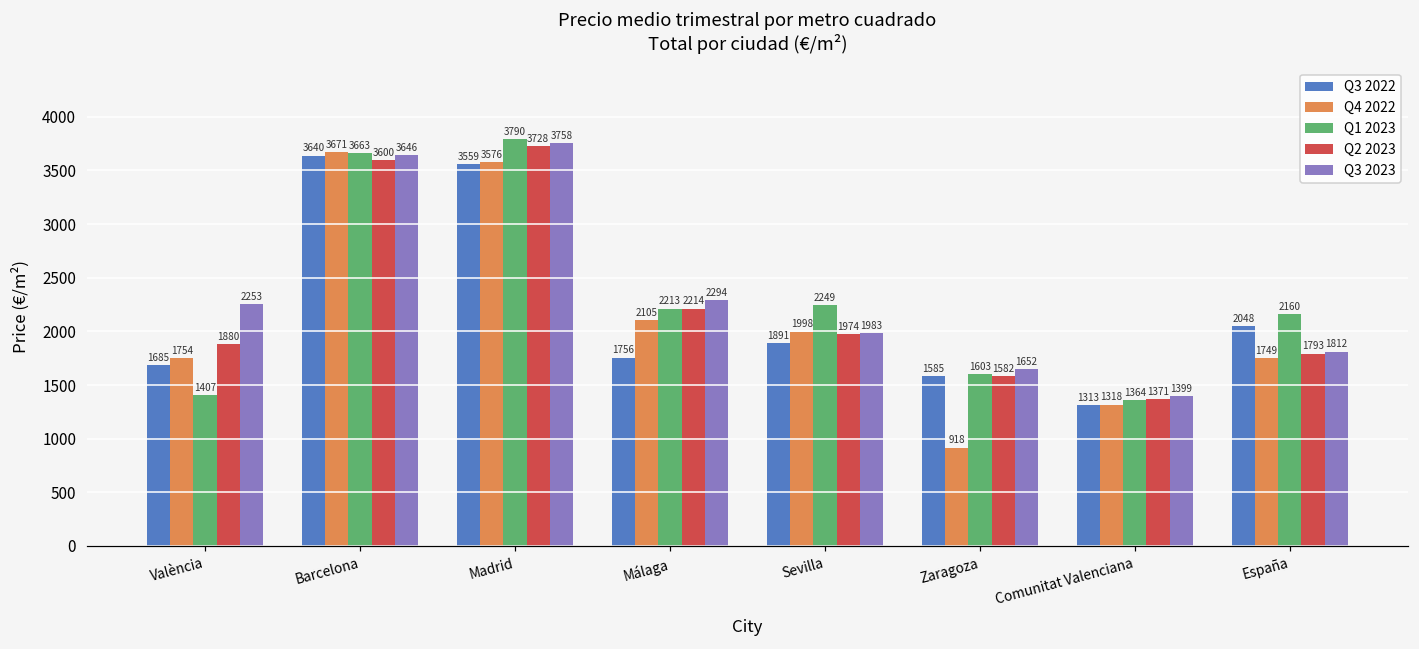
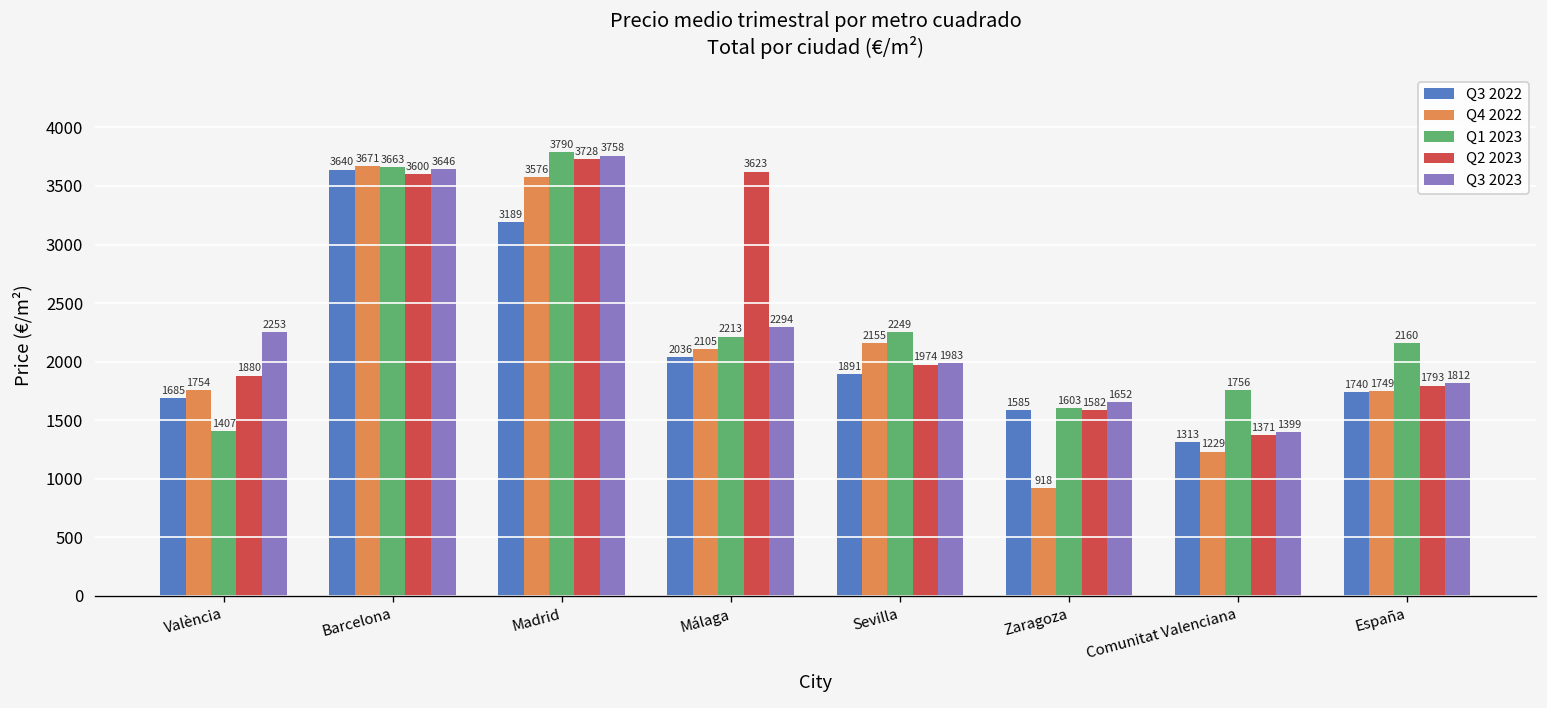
  {
    "Q3 2022": {
      "València": 1685,
      "Barcelona": 3640,
-     "Madrid": 3559,
-     "Málaga": 1756,
+     "Madrid": 3189,
+     "Málaga": 2036,
      "Sevilla": 1891,
      "Zaragoza": 1585,
      "Comunitat Valenciana": 1313,
-     "España": 2048
+     "España": 1740
    },
    "Q4 2022": {
      "València": 1754,
      "Barcelona": 3671,
      "Madrid": 3576,
      "Málaga": 2105,
-     "Sevilla": 1998,
+     "Sevilla": 2155,
      "Zaragoza": 918,
-     "Comunitat Valenciana": 1318,
+     "Comunitat Valenciana": 1229,
      "España": 1749
    },
    "Q1 2023": {
      "València": 1407,
      "Barcelona": 3663,
      "Madrid": 3790,
      "Málaga": 2213,
      "Sevilla": 2249,
      "Zaragoza": 1603,
-     "Comunitat Valenciana": 1364,
+     "Comunitat Valenciana": 1756,
      "España": 2160
    },
    "Q2 2023": {
      "València": 1880,
      "Barcelona": 3600,
      "Madrid": 3728,
-     "Málaga": 2214,
+     "Málaga": 3623,
      "Sevilla": 1974,
      "Zaragoza": 1582,
      "Comunitat Valenciana": 1371,
      "España": 1793
    },
    "Q3 2023": {
      "València": 2253,
      "Barcelona": 3646,
      "Madrid": 3758,
      "Málaga": 2294,
      "Sevilla": 1983,
      "Zaragoza": 1652,
      "Comunitat Valenciana": 1399,
      "España": 1812
    }
  }
